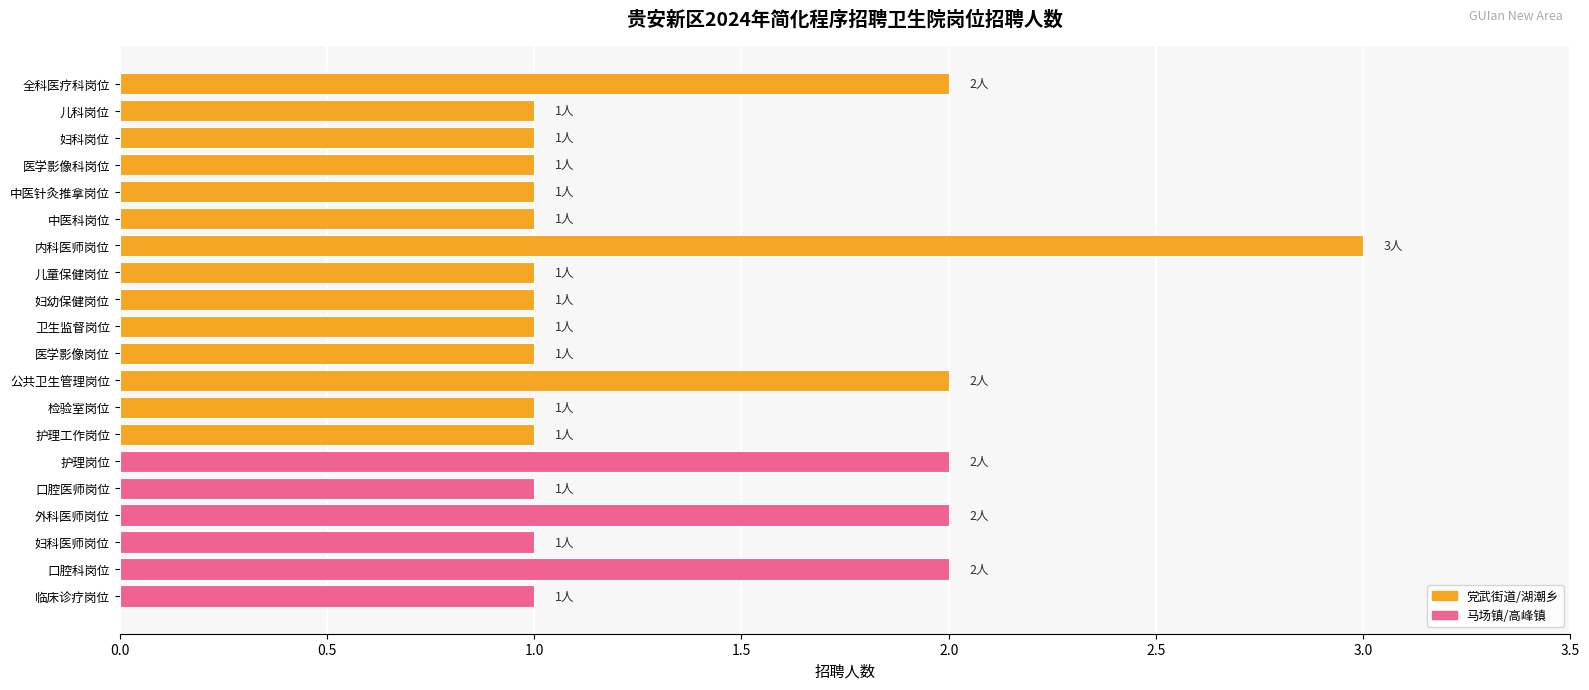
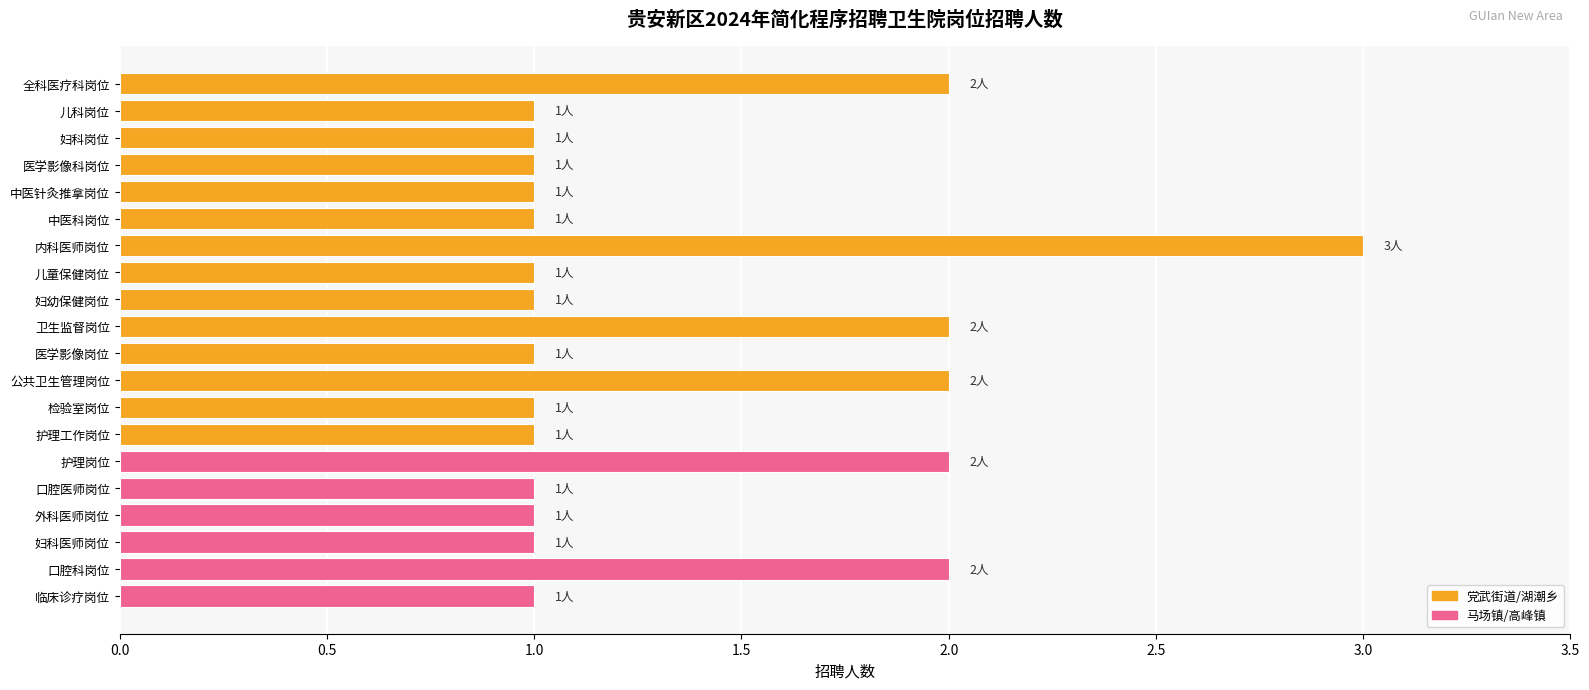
  {
    "全科医疗科岗位": "2人",
    "儿科岗位": "1人",
    "妇科岗位": "1人",
    "医学影像科岗位": "1人",
    "中医针灸推拿岗位": "1人",
    "中医科岗位": "1人",
    "内科医师岗位": "3人",
    "儿童保健岗位": "1人",
    "妇幼保健岗位": "1人",
-   "卫生监督岗位": "1人",
+   "卫生监督岗位": "2人",
    "医学影像岗位": "1人",
    "公共卫生管理岗位": "2人",
    "检验室岗位": "1人",
    "护理工作岗位": "1人",
    "护理岗位": "2人",
    "口腔医师岗位": "1人",
-   "外科医师岗位": "2人",
+   "外科医师岗位": "1人",
    "妇科医师岗位": "1人",
    "口腔科岗位": "2人",
    "临床诊疗岗位": "1人"
  }
